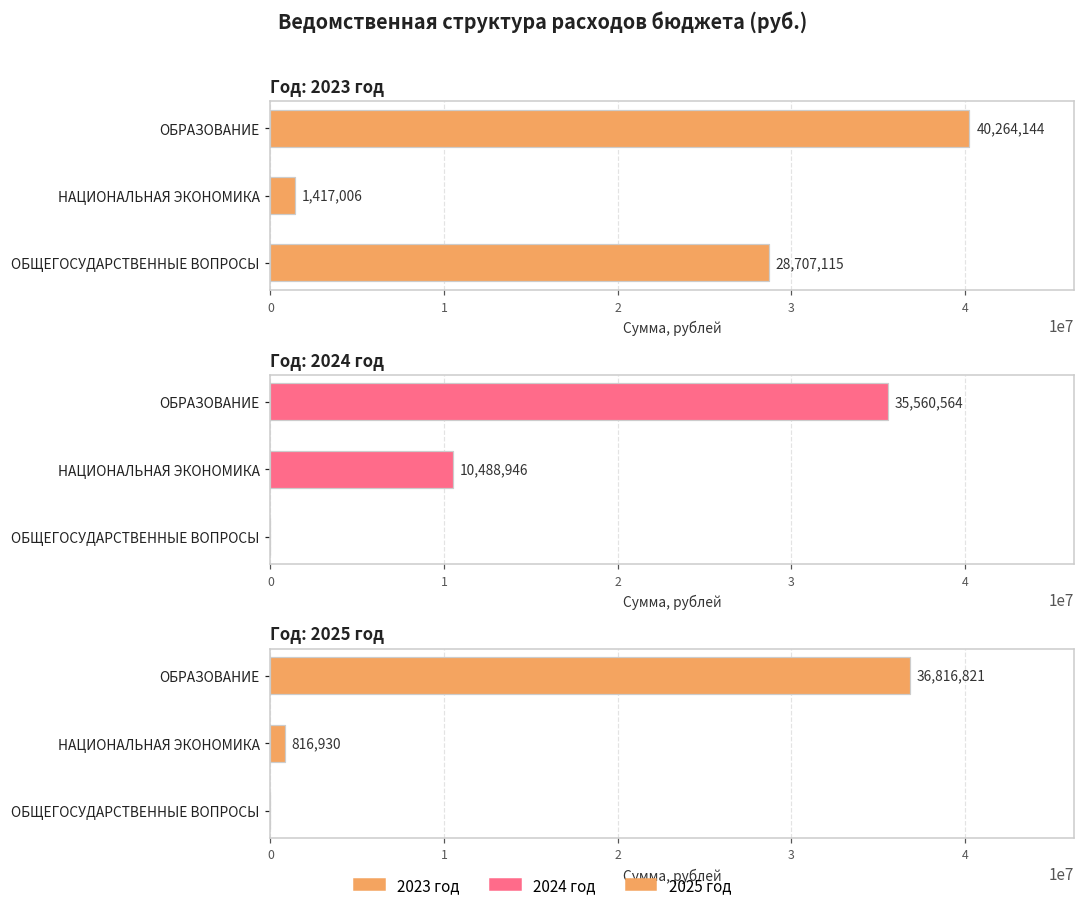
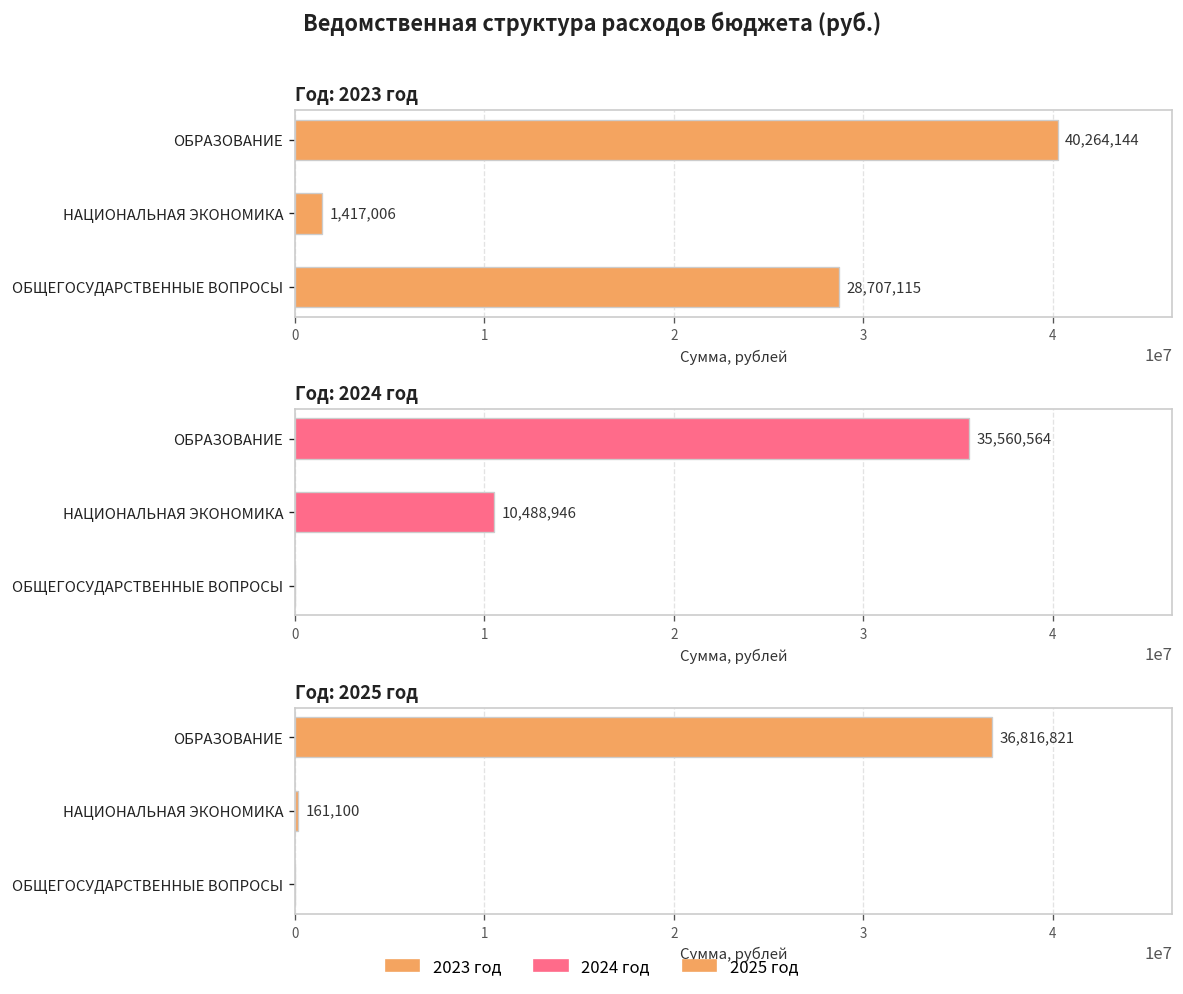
  {
    "Год: 2023 год": {
      "ОБРАЗОВАНИЕ": "40,264,144",
      "НАЦИОНАЛЬНАЯ ЭКОНОМИКА": "1,417,006",
      "ОБЩЕГОСУДАРСТВЕННЫЕ ВОПРОСЫ": "28,707,115"
    },
    "Год: 2024 год": {
      "ОБРАЗОВАНИЕ": "35,560,564",
      "НАЦИОНАЛЬНАЯ ЭКОНОМИКА": "10,488,946"
    },
    "Год: 2025 год": {
      "ОБРАЗОВАНИЕ": "36,816,821",
-     "НАЦИОНАЛЬНАЯ ЭКОНОМИКА": "816,930"
+     "НАЦИОНАЛЬНАЯ ЭКОНОМИКА": "161,100"
    }
  }
